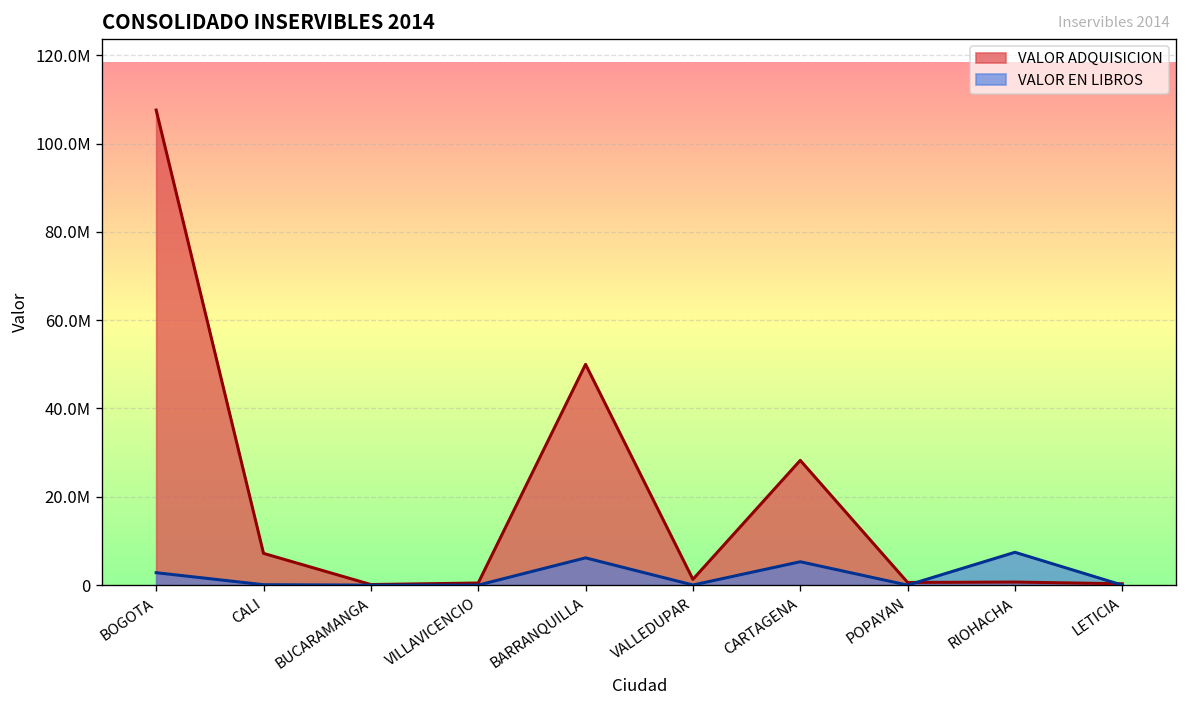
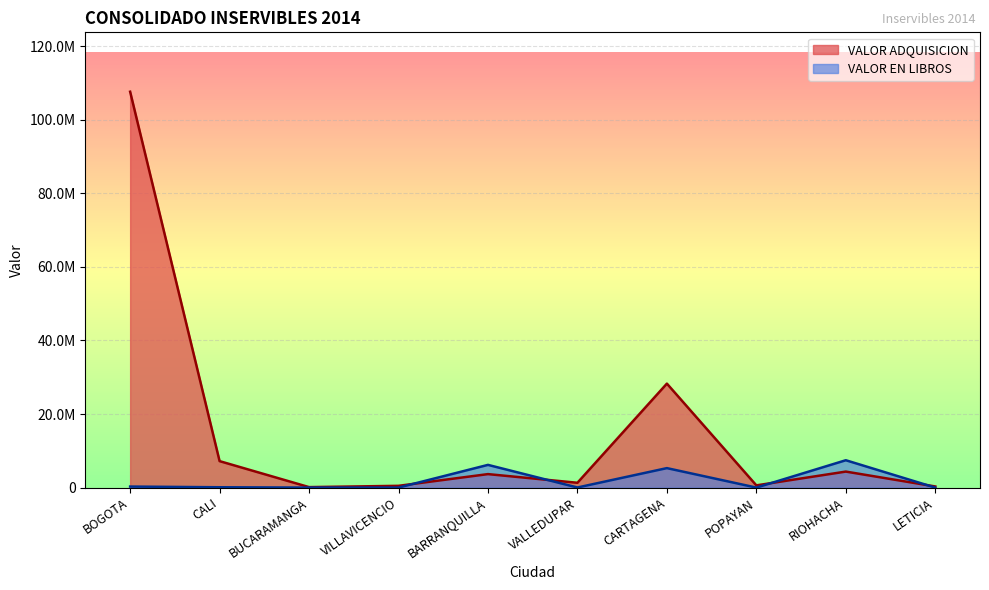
  {
    "VALOR ADQUISICION": {
      "BOGOTA": 108000000,
      "CALI": 7000000,
-     "BARRANQUILLA": 50000000,
+     "BARRANQUILLA": 4000000,
      "VALLEDUPAR": 1000000,
      "CARTAGENA": 28000000,
-     "RIOHACHA": 1000000
+     "RIOHACHA": 4000000
    },
    "VALOR EN LIBROS": {
-     "BOGOTA": 3000000,
+     "BOGOTA": 0,
      "CALI": 0,
      "BARRANQUILLA": 6000000,
      "VALLEDUPAR": 0,
      "CARTAGENA": 5000000,
      "RIOHACHA": 7000000
    }
  }
